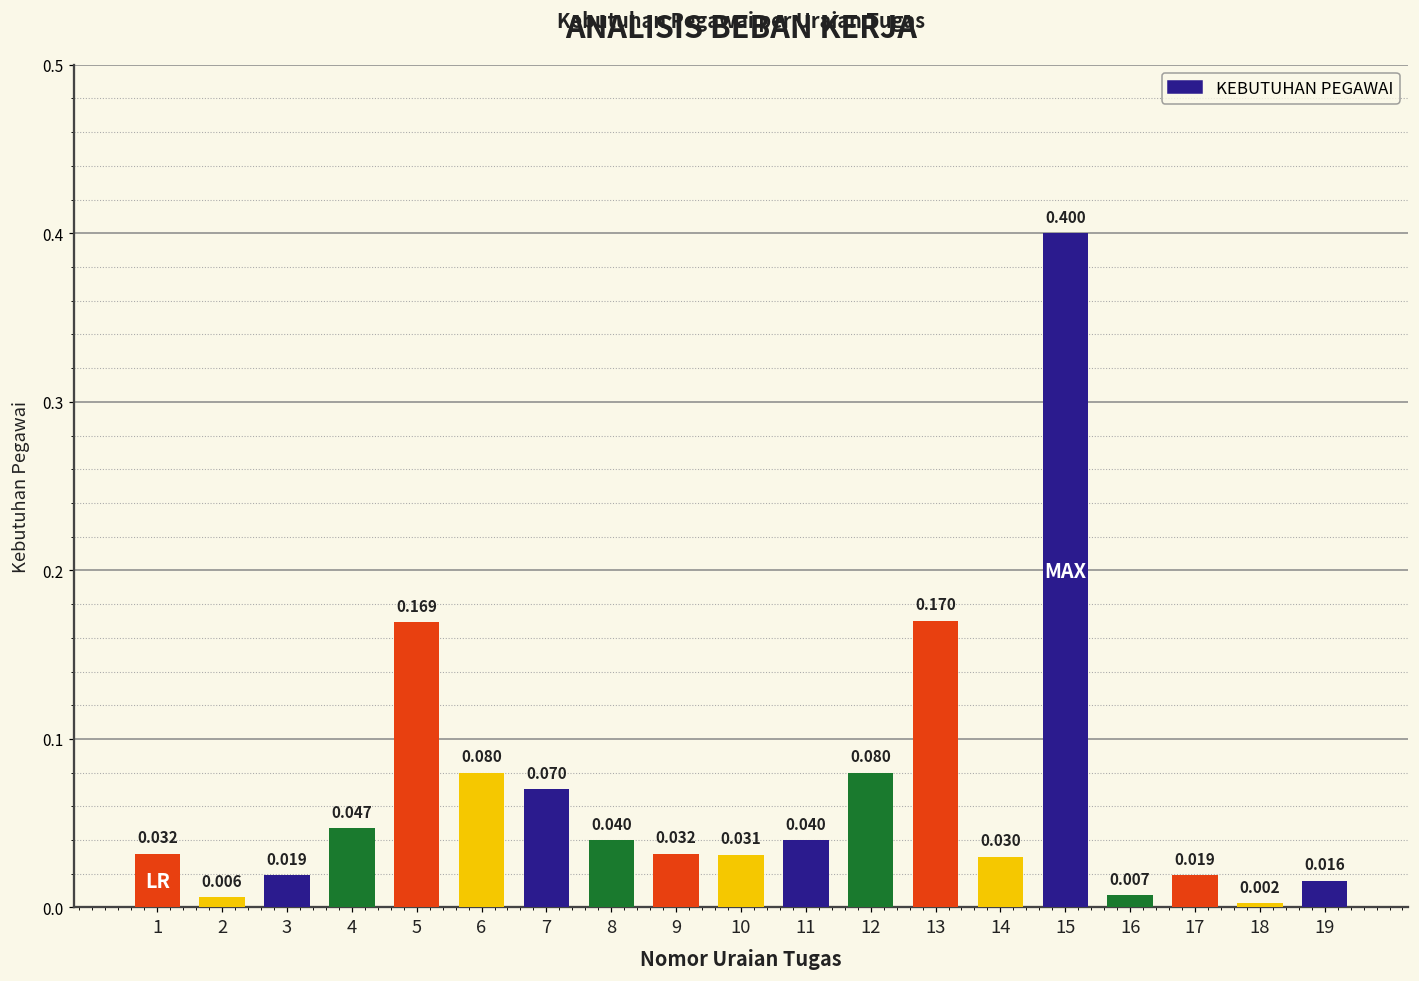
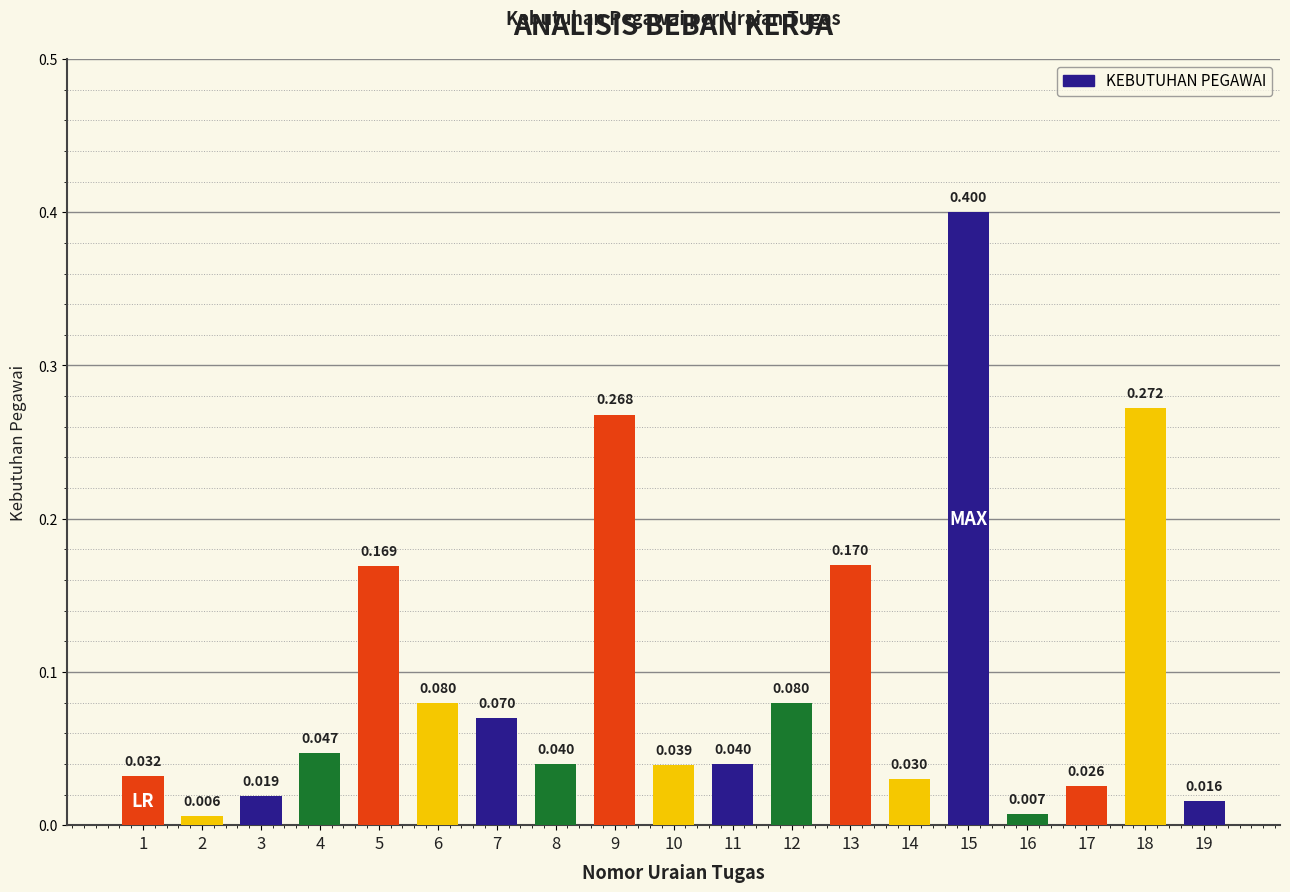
  {
    "1": 0.032,
    "2": 0.006,
    "3": 0.019,
    "4": 0.047,
    "5": 0.169,
    "6": 0.080,
    "7": 0.070,
    "8": 0.040,
-   "9": 0.032,
-   "10": 0.031,
+   "9": 0.268,
+   "10": 0.039,
    "11": 0.040,
    "12": 0.080,
    "13": 0.170,
    "14": 0.030,
    "15": 0.400,
    "16": 0.007,
-   "17": 0.019,
-   "18": 0.002,
+   "17": 0.026,
+   "18": 0.272,
    "19": 0.016
  }
